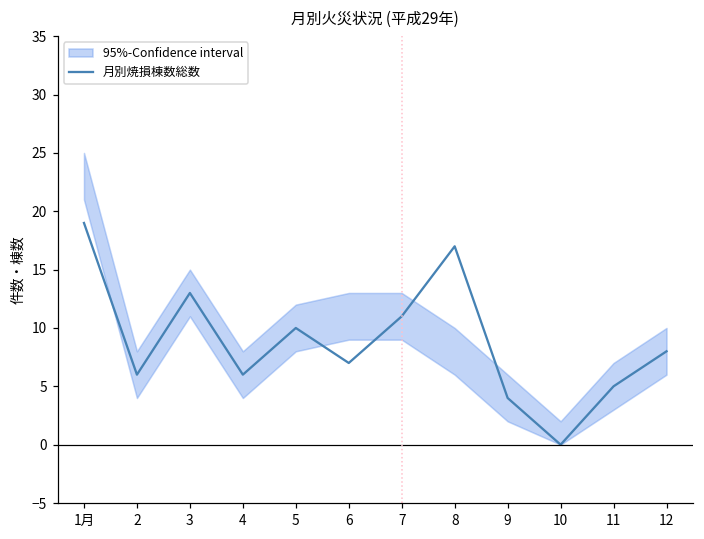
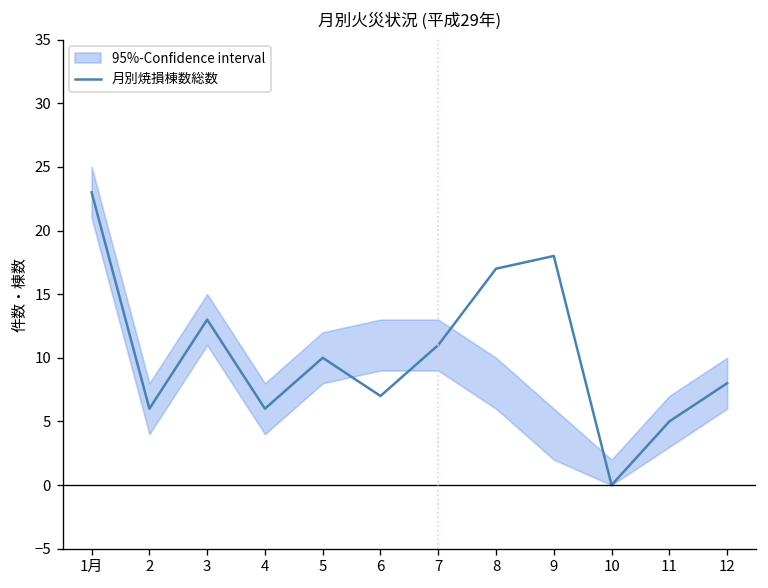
  {
    "月別焼損棟数総数": {
-     "1月": 19,
+     "1月": 23,
      "2": 6,
      "3": 13,
      "4": 6,
      "5": 10,
      "6": 7,
      "7": 11,
      "8": 17,
-     "9": 4,
+     "9": 18,
      "10": 0,
      "11": 5,
      "12": 8
    }
  }
